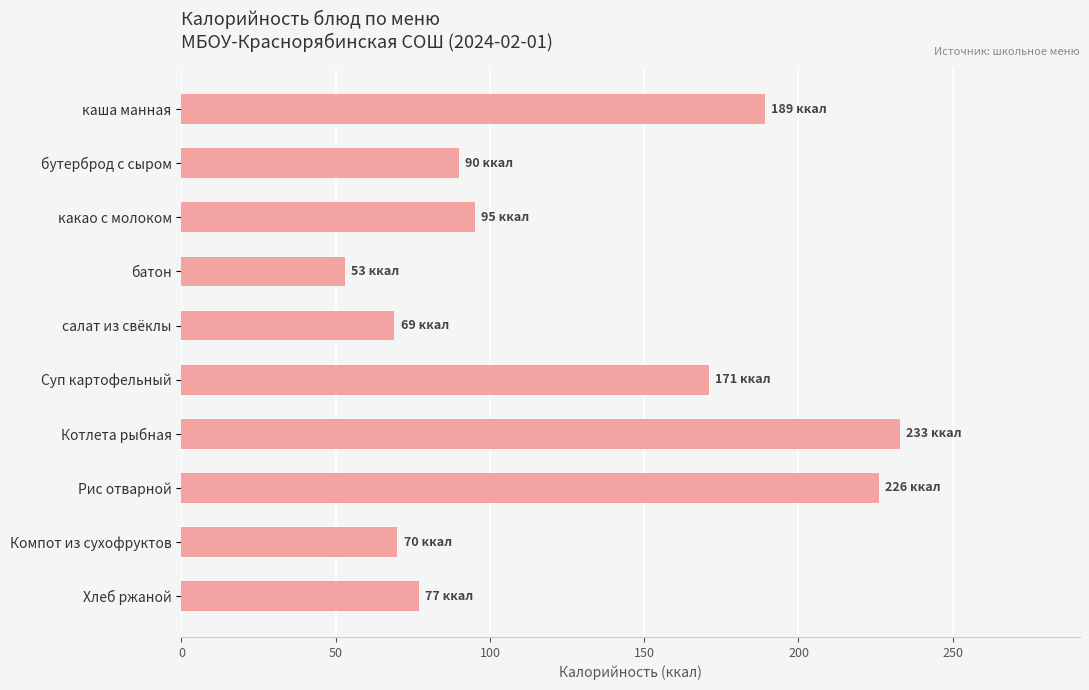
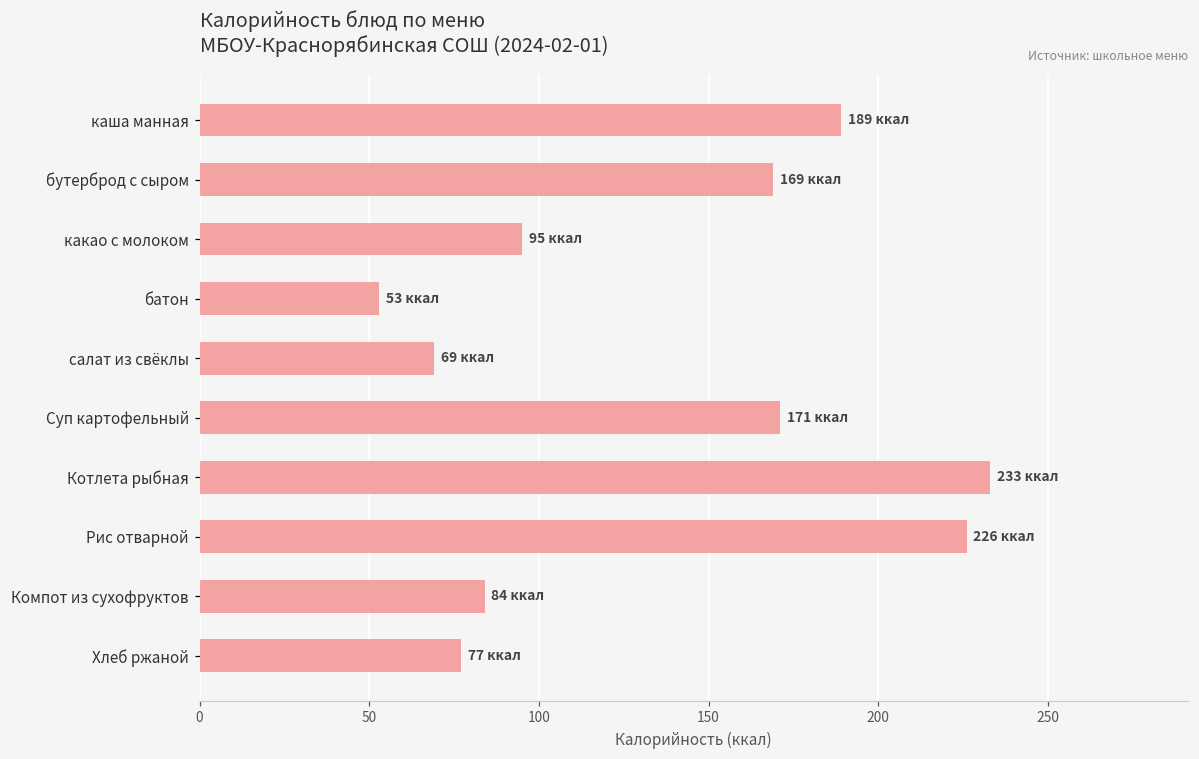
  {
    "каша манная": 189,
-   "бутерброд с сыром": 90,
+   "бутерброд с сыром": 169,
    "какао с молоком": 95,
    "батон": 53,
    "салат из свёклы": 69,
    "Суп картофельный": 171,
    "Котлета рыбная": 233,
    "Рис отварной": 226,
-   "Компот из сухофруктов": 70,
+   "Компот из сухофруктов": 84,
    "Хлеб ржаной": 77
  }
